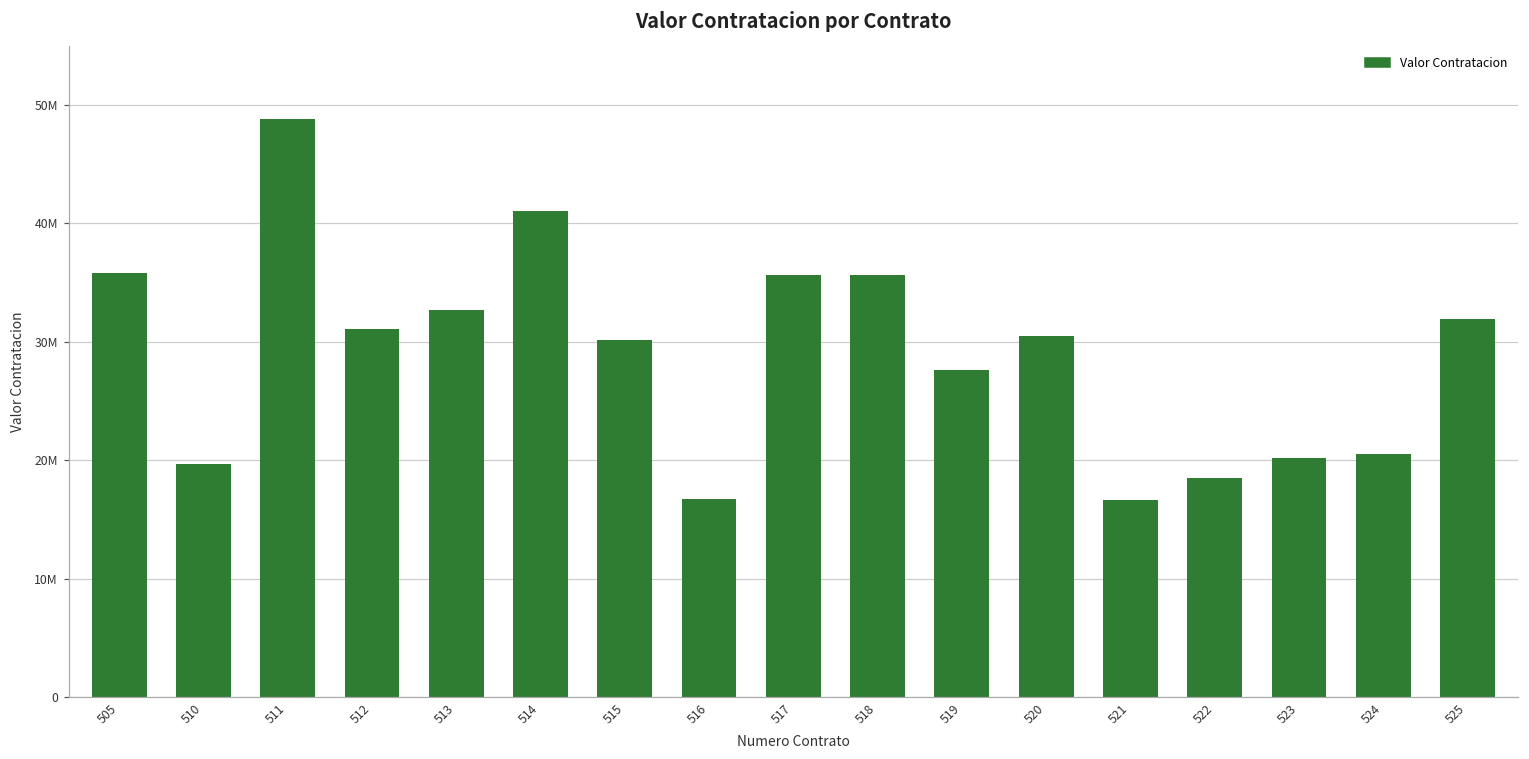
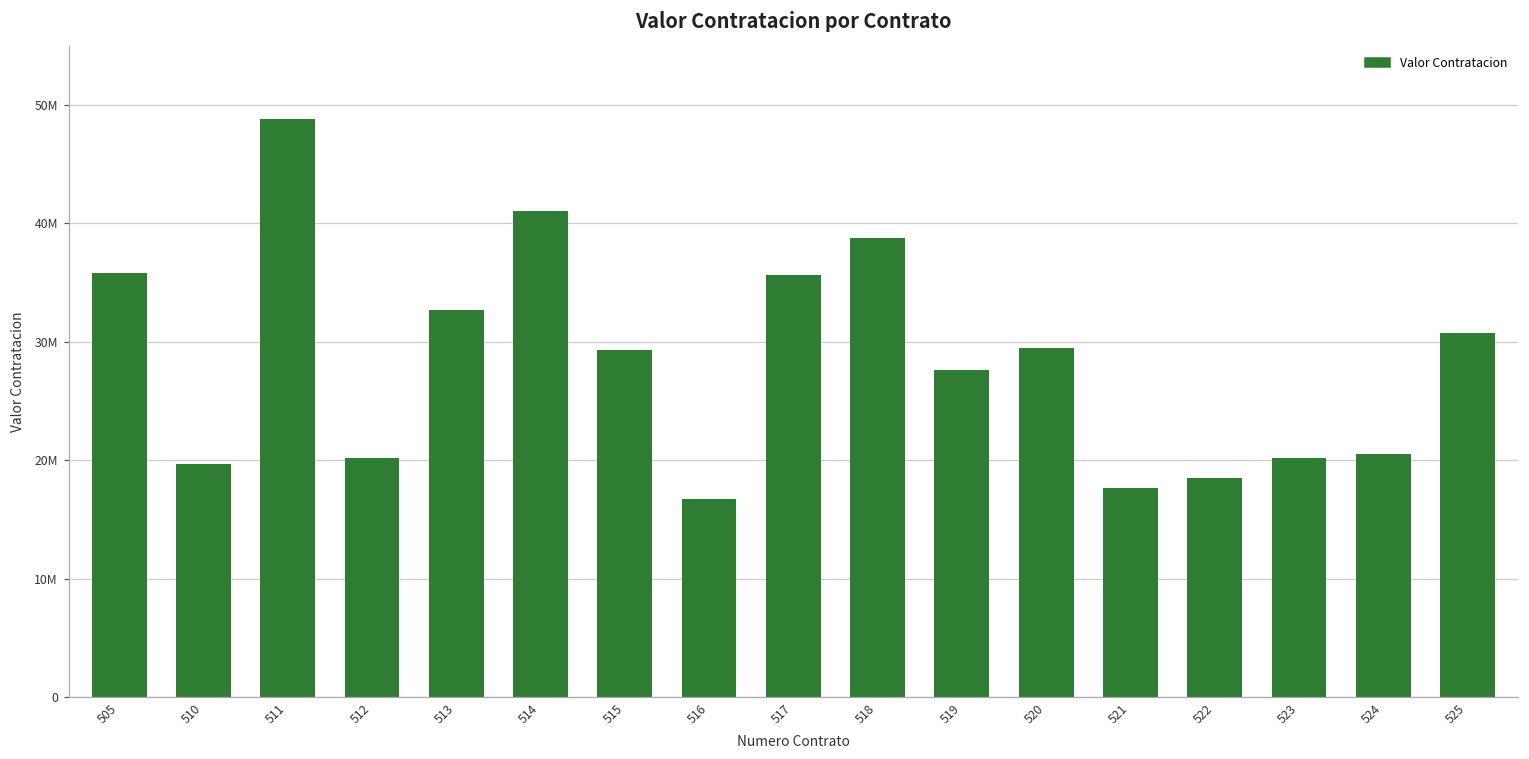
  {
    "505": 35800000,
    "510": 19700000,
    "511": 48800000,
-   "512": 31100000,
+   "512": 20200000,
    "513": 32700000,
    "514": 41000000,
-   "515": 30100000,
+   "515": 29300000,
    "516": 16800000,
    "517": 35700000,
-   "518": 35700000,
+   "518": 38800000,
    "519": 27600000,
-   "520": 30500000,
-   "521": 16600000,
+   "520": 29500000,
+   "521": 17600000,
    "522": 18500000,
    "523": 20200000,
    "524": 20500000,
-   "525": 31900000
+   "525": 30700000
  }
